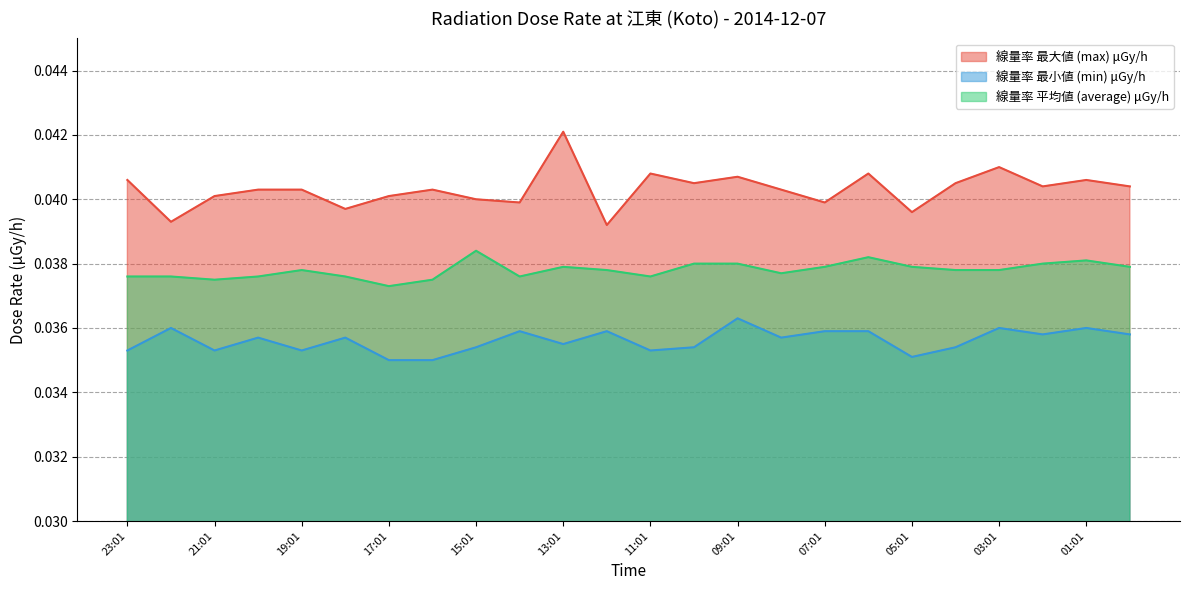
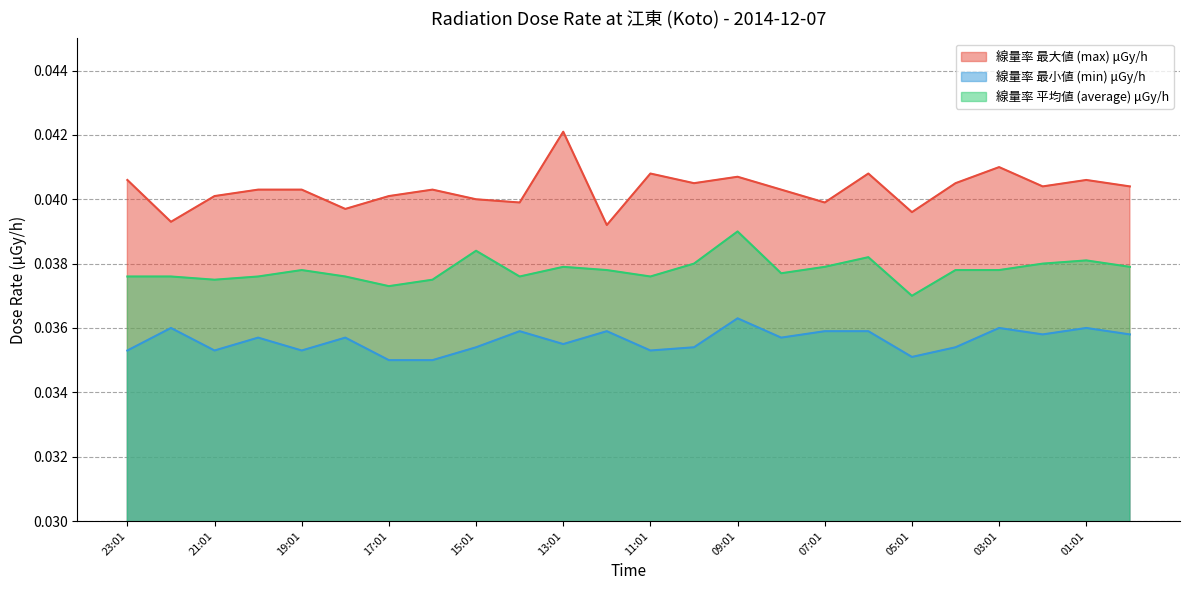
  {
    "線量率 最大値 (max) μGy/h": {
      "23:01": 0.0406,
      "21:01": 0.0401,
      "19:01": 0.0403,
      "17:01": 0.0401,
      "15:01": 0.0400,
      "13:01": 0.0421,
      "11:01": 0.0408,
      "09:01": 0.0407,
      "07:01": 0.0399,
      "05:01": 0.0396,
      "03:01": 0.0410,
      "01:01": 0.0406
    },
    "線量率 最小値 (min) μGy/h": {
      "23:01": 0.0353,
      "21:01": 0.0353,
      "19:01": 0.0353,
      "17:01": 0.0350,
      "15:01": 0.0354,
      "13:01": 0.0355,
      "11:01": 0.0353,
      "09:01": 0.0363,
      "07:01": 0.0359,
      "05:01": 0.0351,
      "03:01": 0.0360,
      "01:01": 0.0360
    },
    "線量率 平均値 (average) μGy/h": {
      "23:01": 0.0376,
      "21:01": 0.0375,
      "19:01": 0.0378,
      "17:01": 0.0373,
      "15:01": 0.0384,
      "13:01": 0.0379,
      "11:01": 0.0376,
-     "09:01": 0.038,
+     "09:01": 0.039,
      "07:01": 0.0379,
-     "05:01": 0.0379,
+     "05:01": 0.0370,
      "03:01": 0.0378,
      "01:01": 0.0381
    }
  }
